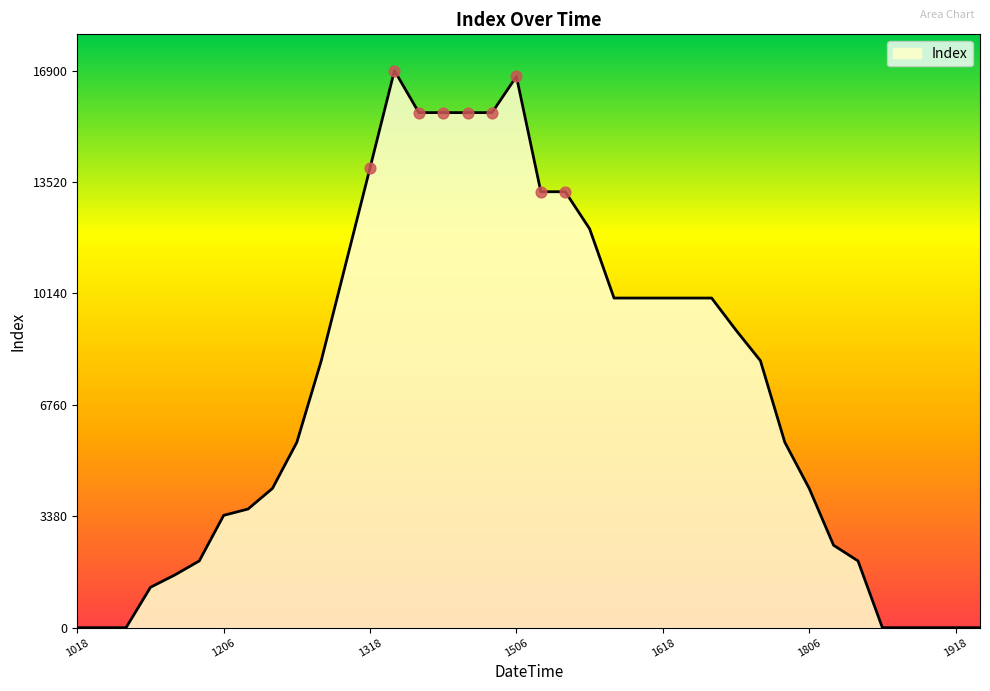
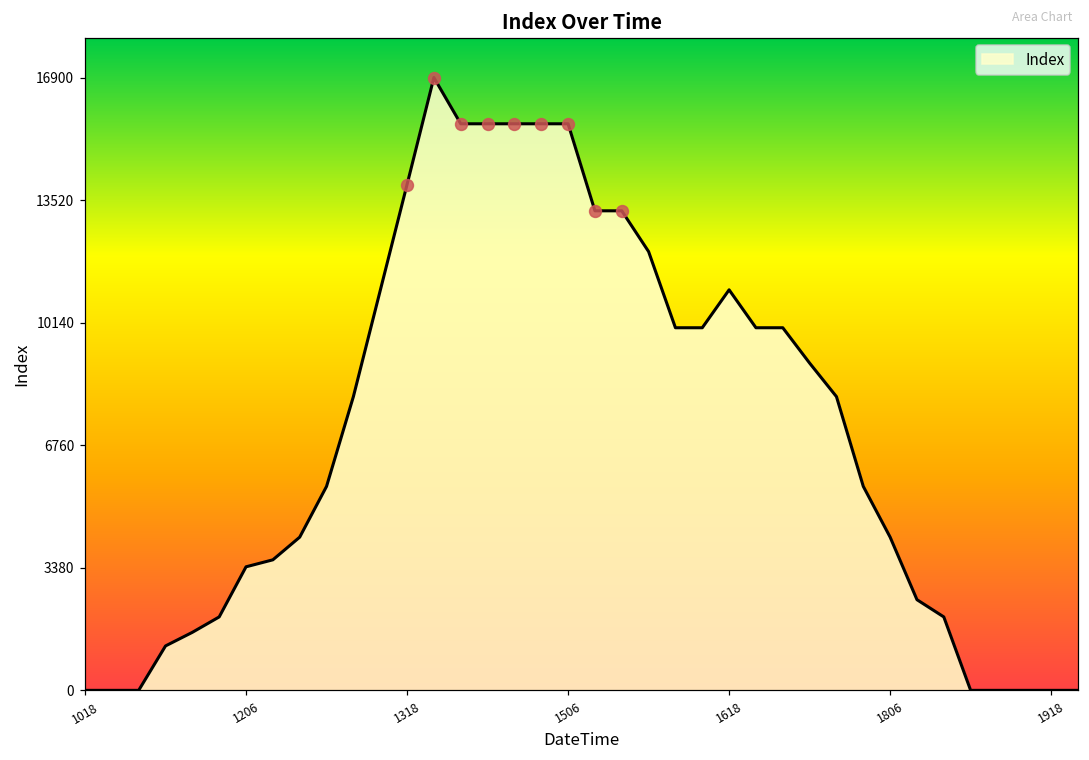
  {
    "Index": {
      "1018": 0,
      "1206": 3400,
-     "1506": 16700,
-     "1618": 10000,
+     "1506": 15600,
+     "1618": 11000,
      "1806": 4200,
      "1918": 0
    }
  }
